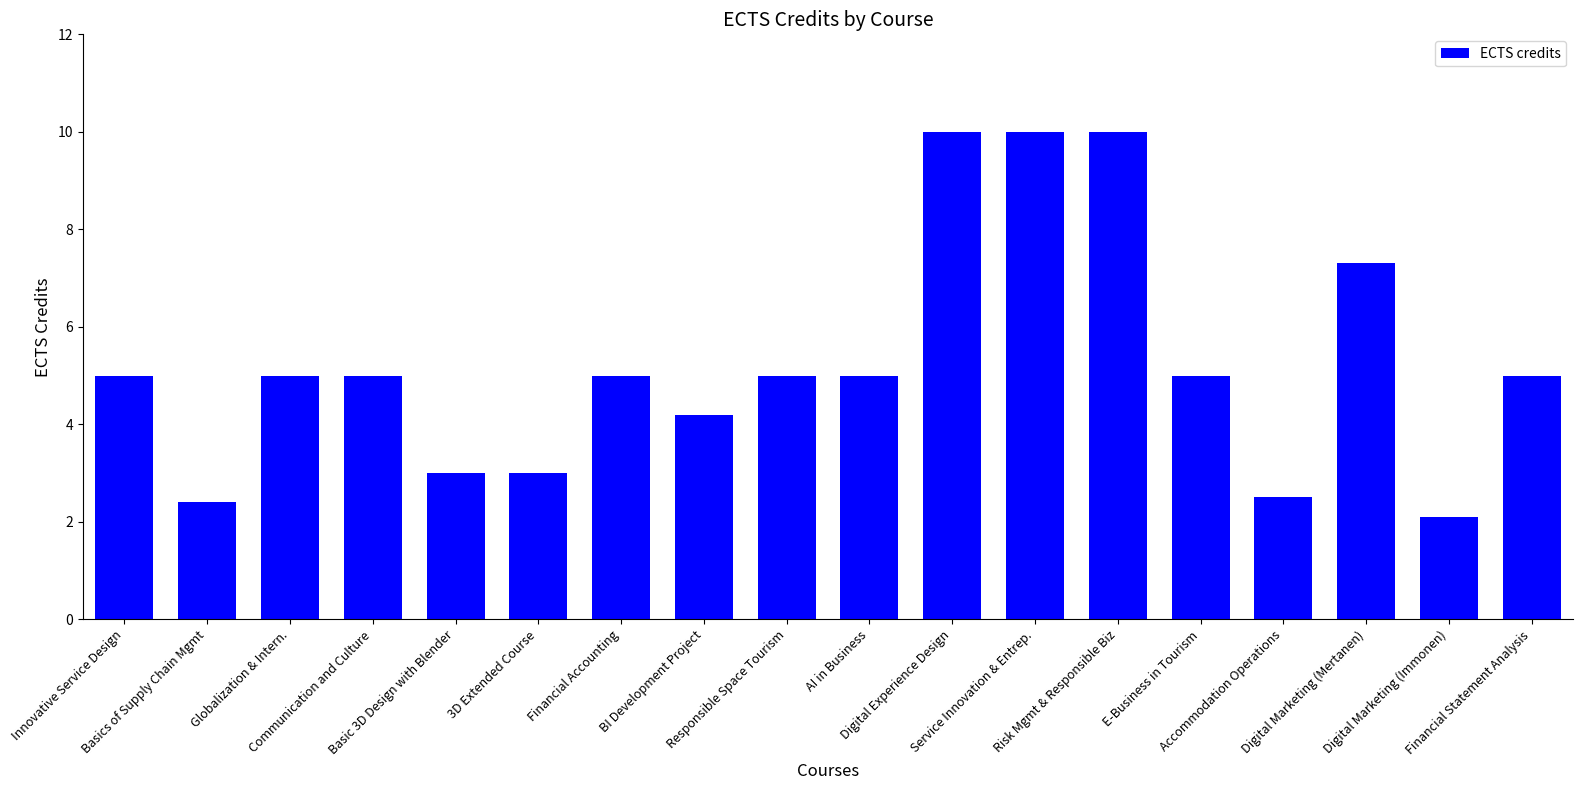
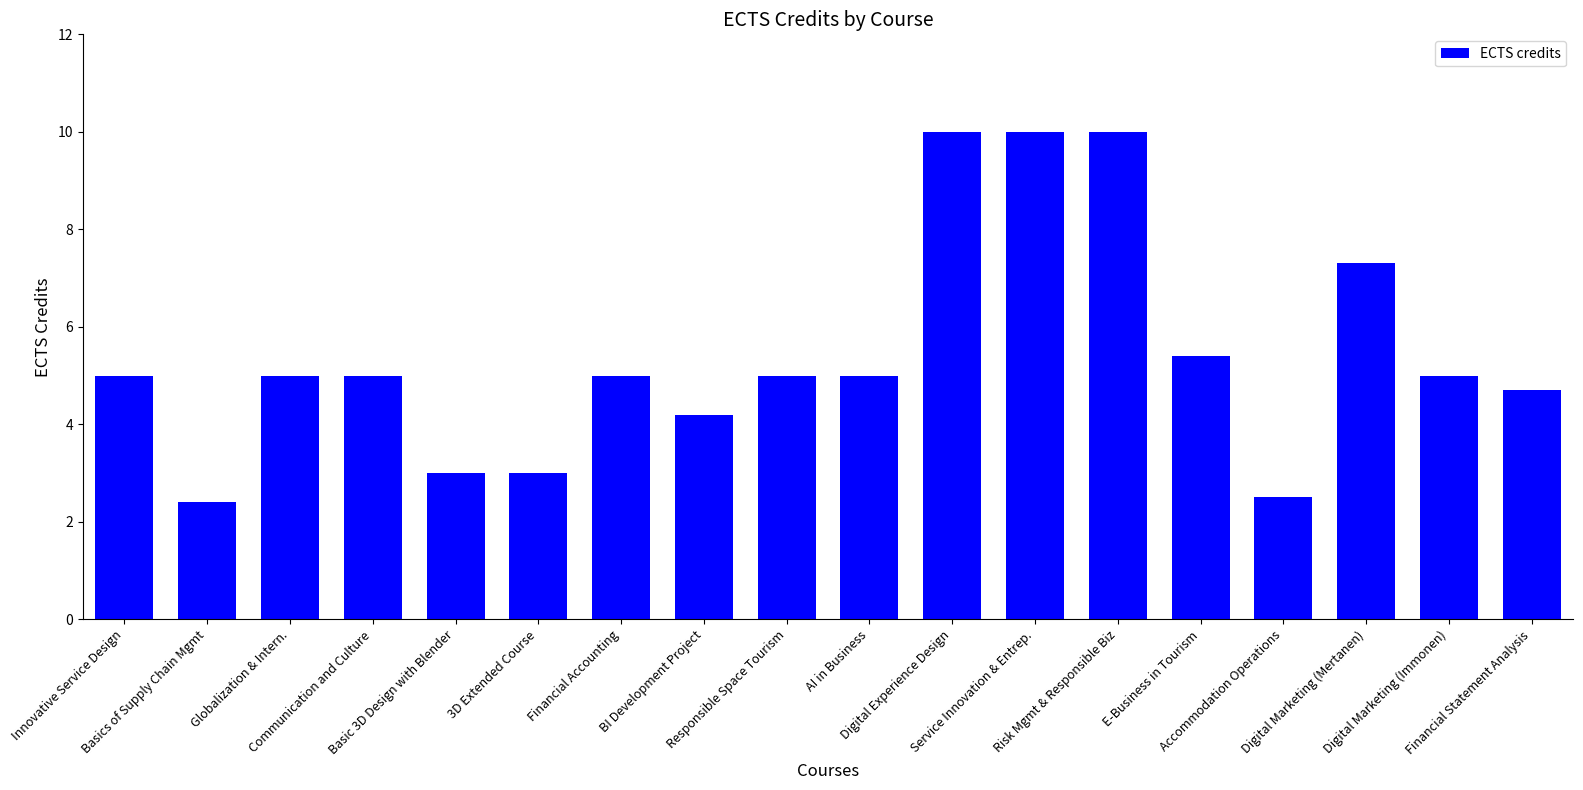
  {
    "Innovative Service Design": 5.0,
    "Basics of Supply Chain Mgmt": 2.4,
    "Globalization & Intern.": 5.0,
    "Communication and Culture": 5.0,
    "Basic 3D Design with Blender": 3.0,
    "3D Extended Course": 3.0,
    "Financial Accounting": 5.0,
    "BI Development Project": 4.2,
    "Responsible Space Tourism": 5.0,
    "AI in Business": 5.0,
    "Digital Experience Design": 10.0,
    "Service Innovation & Entrep.": 10.0,
    "Risk Mgmt & Responsible Biz": 10.0,
-   "E-Business in Tourism": 5.0,
+   "E-Business in Tourism": 5.4,
    "Accommodation Operations": 2.5,
    "Digital Marketing (Mertanen)": 7.3,
-   "Digital Marketing (Immonen)": 2.1,
-   "Financial Statement Analysis": 5.0
+   "Digital Marketing (Immonen)": 5.0,
+   "Financial Statement Analysis": 4.7
  }
